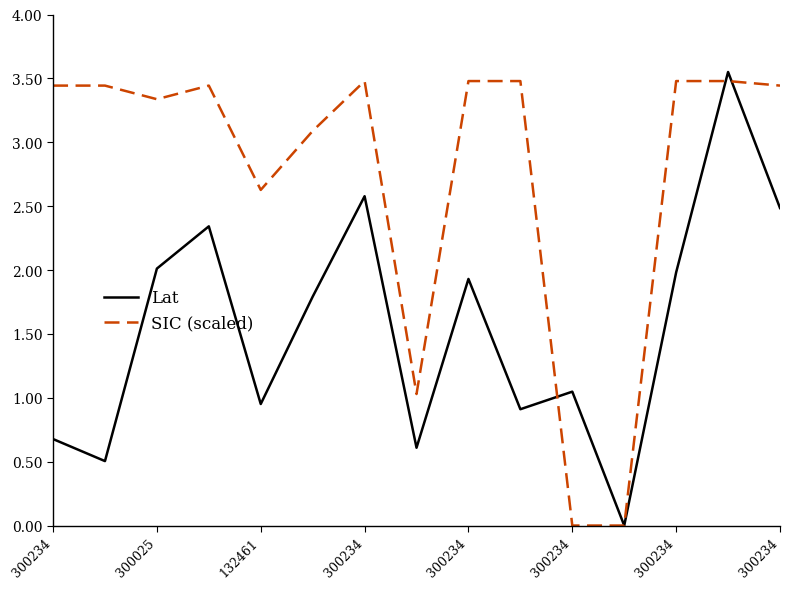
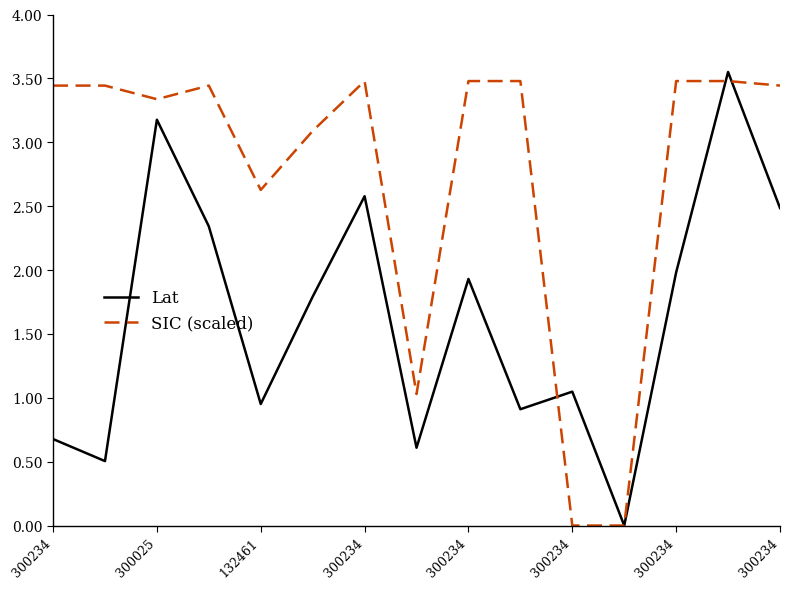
  {
    "Lat": {
-     "300025": 2.01,
+     "300025": 3.18,
      "132461": 0.95
    },
    "SIC (scaled)": {
      "300025": 3.34,
      "132461": 2.63
    }
  }
